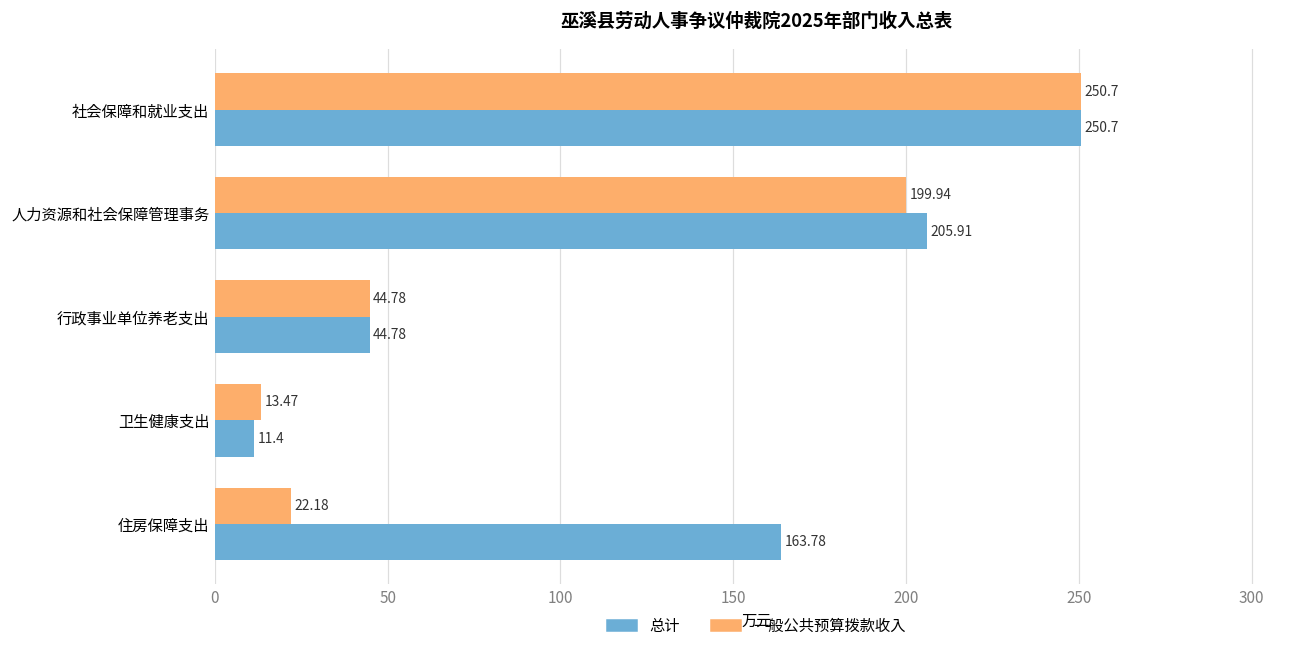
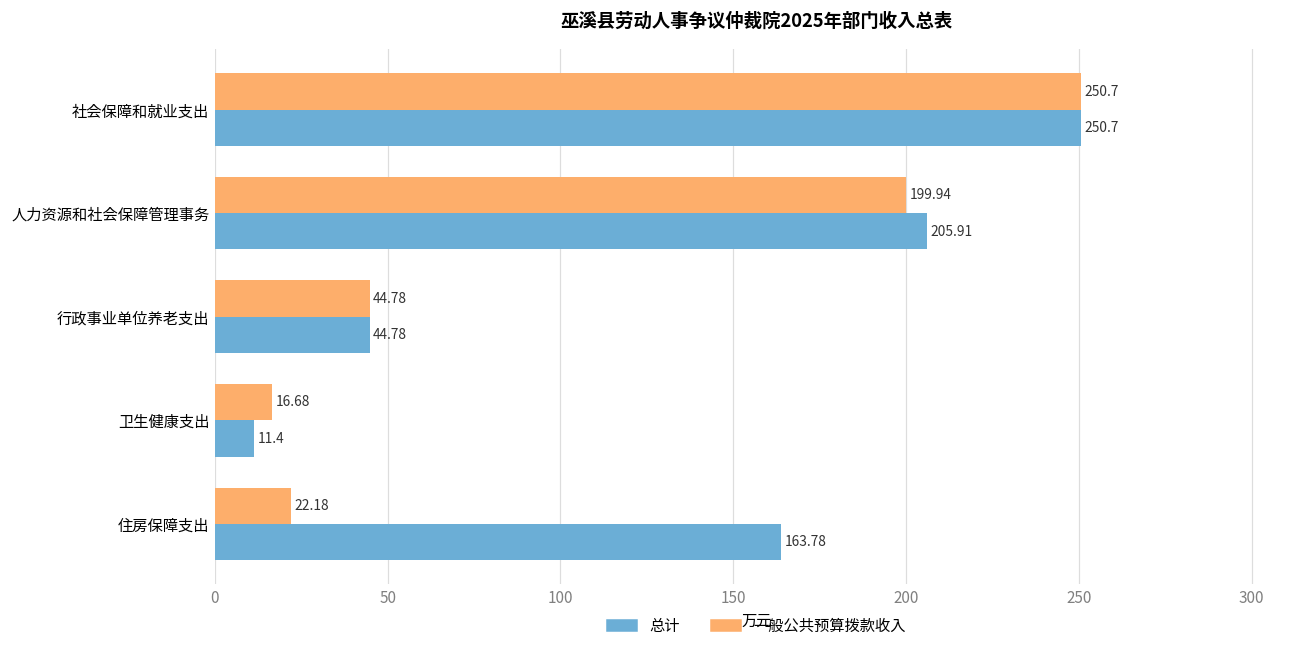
  {
    "总计": {
      "社会保障和就业支出": 250.7,
      "人力资源和社会保障管理事务": 205.91,
      "行政事业单位养老支出": 44.78,
      "卫生健康支出": 11.4,
      "住房保障支出": 163.78
    },
    "一般公共预算拨款收入": {
      "社会保障和就业支出": 250.7,
      "人力资源和社会保障管理事务": 199.94,
      "行政事业单位养老支出": 44.78,
-     "卫生健康支出": 13.47,
+     "卫生健康支出": 16.68,
      "住房保障支出": 22.18
    }
  }
